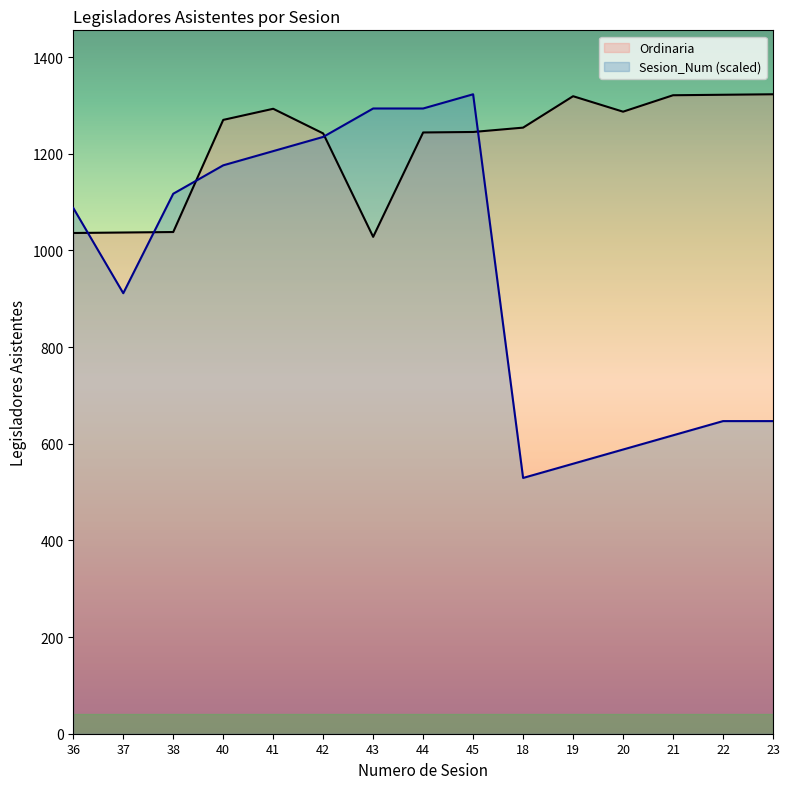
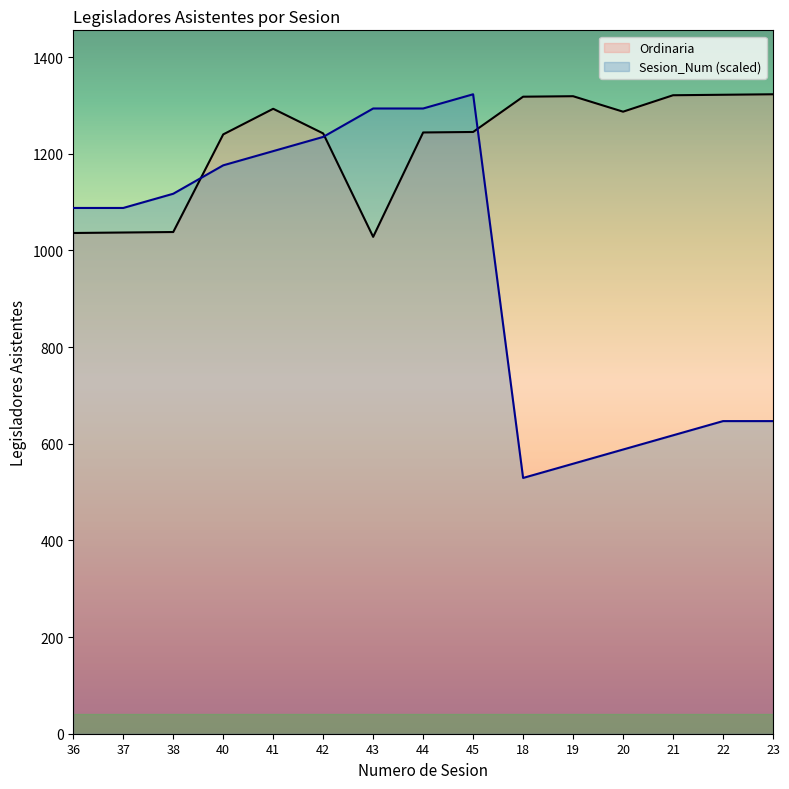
  {
    "Ordinaria": {
      "36": 1040,
      "37": 1040,
      "38": 1040,
-     "40": 1270,
+     "40": 1240,
      "41": 1290,
      "42": 1240,
      "43": 1030,
      "44": 1240,
      "45": 1250,
-     "18": 1250,
+     "18": 1320,
      "19": 1320,
      "20": 1290,
      "21": 1320,
      "22": 1320,
      "23": 1320
    },
    "Sesion_Num (scaled)": {
      "36": 1090,
-     "37": 910,
+     "37": 1090,
      "38": 1120,
      "40": 1180,
      "41": 1210,
      "42": 1230,
      "43": 1290,
      "44": 1290,
      "45": 1320,
      "18": 530,
      "19": 560,
      "20": 590,
      "21": 620,
      "22": 650,
      "23": 650
    }
  }
